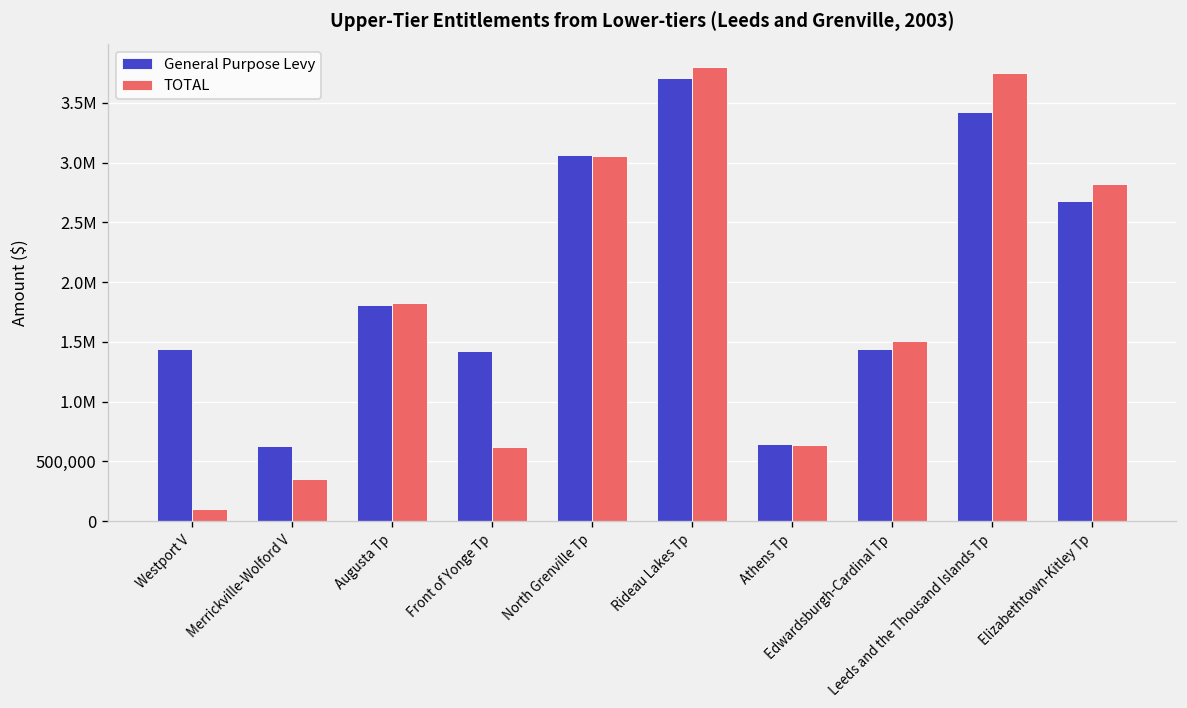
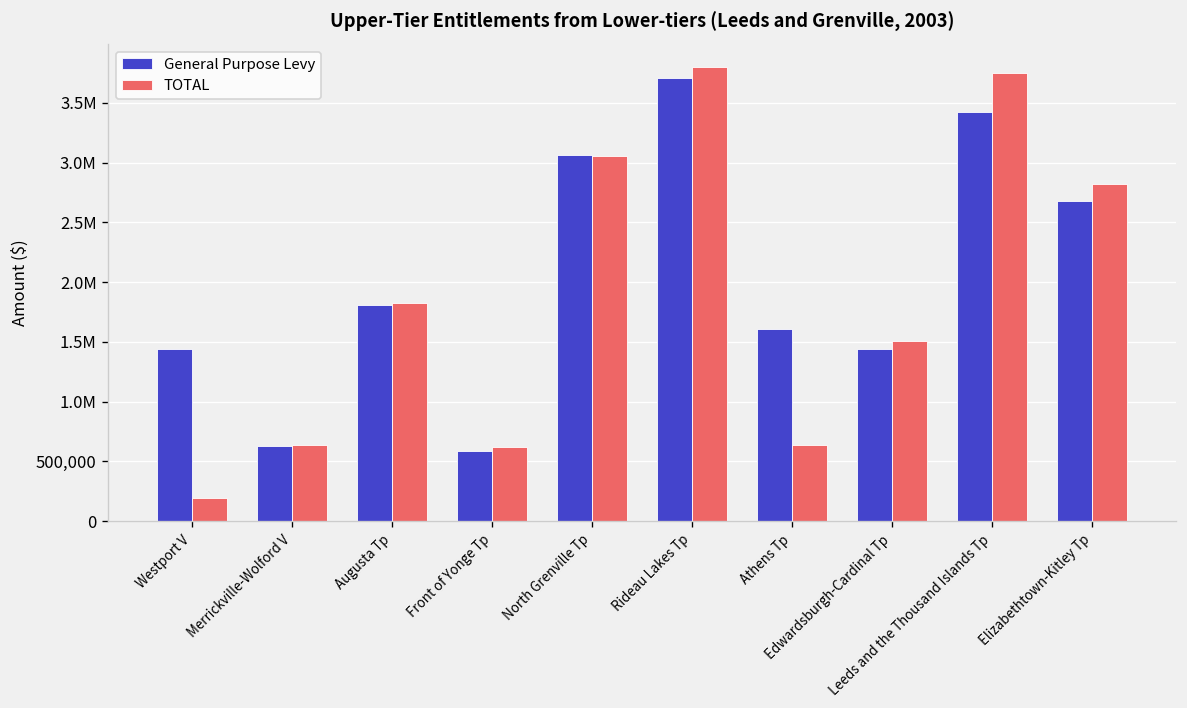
  {
    "General Purpose Levy": {
      "Westport V": "1,400,000",
      "Merrickville-Wolford V": "600,000",
      "Augusta Tp": "1,800,000",
-     "Front of Yonge Tp": "1,400,000",
+     "Front of Yonge Tp": "600,000",
      "North Grenville Tp": "3,100,000",
      "Rideau Lakes Tp": "3,700,000",
-     "Athens Tp": "600,000",
+     "Athens Tp": "1,600,000",
      "Edwardsburgh-Cardinal Tp": "1,400,000",
      "Leeds and the Thousand Islands Tp": "3,400,000",
      "Elizabethtown-Kitley Tp": "2,700,000"
    },
    "TOTAL": {
-     "Westport V": "100,000",
-     "Merrickville-Wolford V": "400,000",
+     "Westport V": "200,000",
+     "Merrickville-Wolford V": "600,000",
      "Augusta Tp": "1,800,000",
      "Front of Yonge Tp": "600,000",
      "North Grenville Tp": "3,100,000",
      "Rideau Lakes Tp": "3,800,000",
      "Athens Tp": "600,000",
      "Edwardsburgh-Cardinal Tp": "1,500,000",
      "Leeds and the Thousand Islands Tp": "3,700,000",
      "Elizabethtown-Kitley Tp": "2,800,000"
    }
  }
